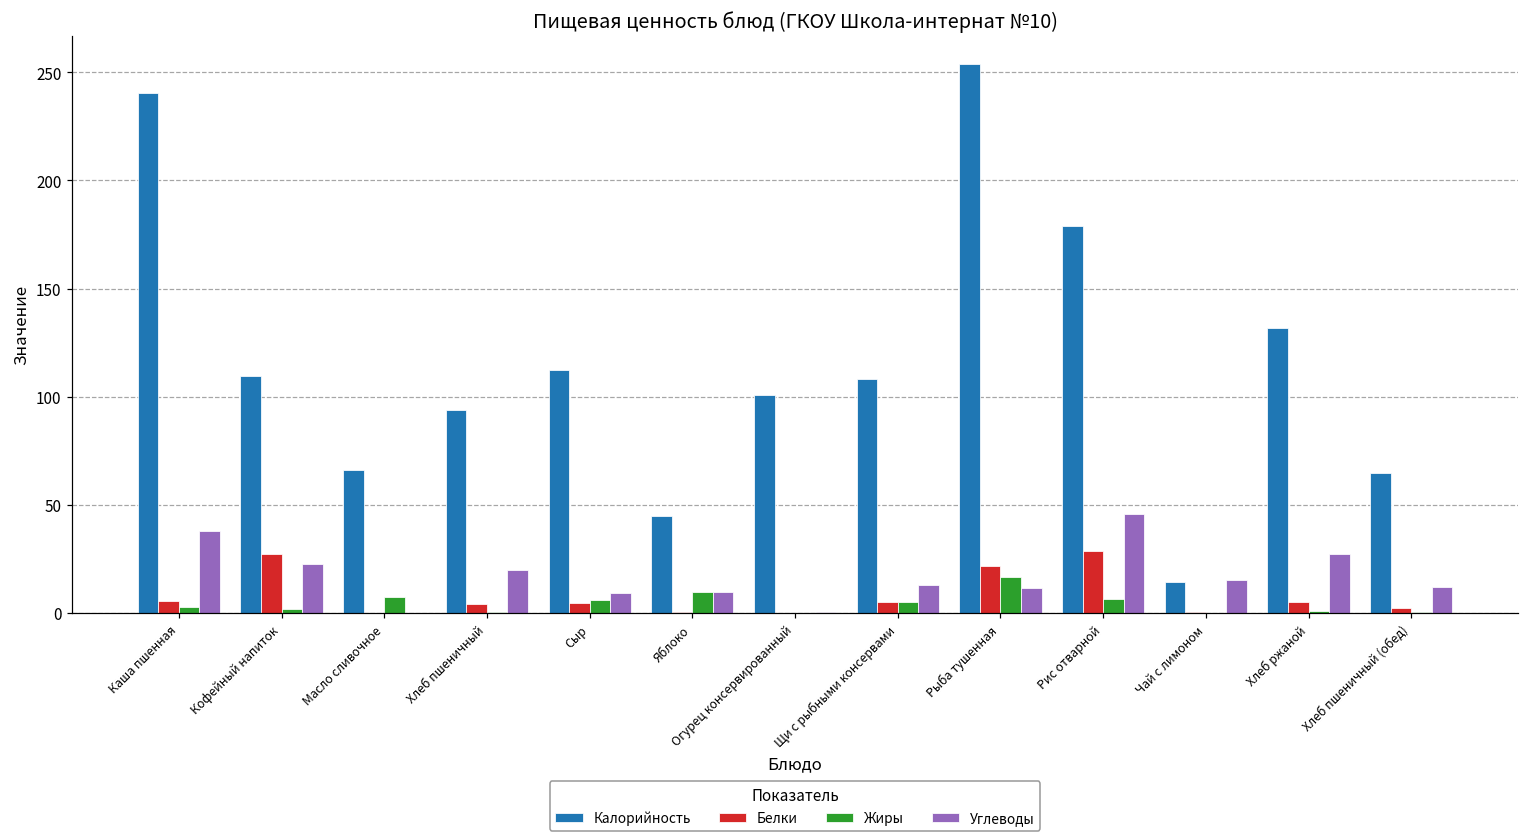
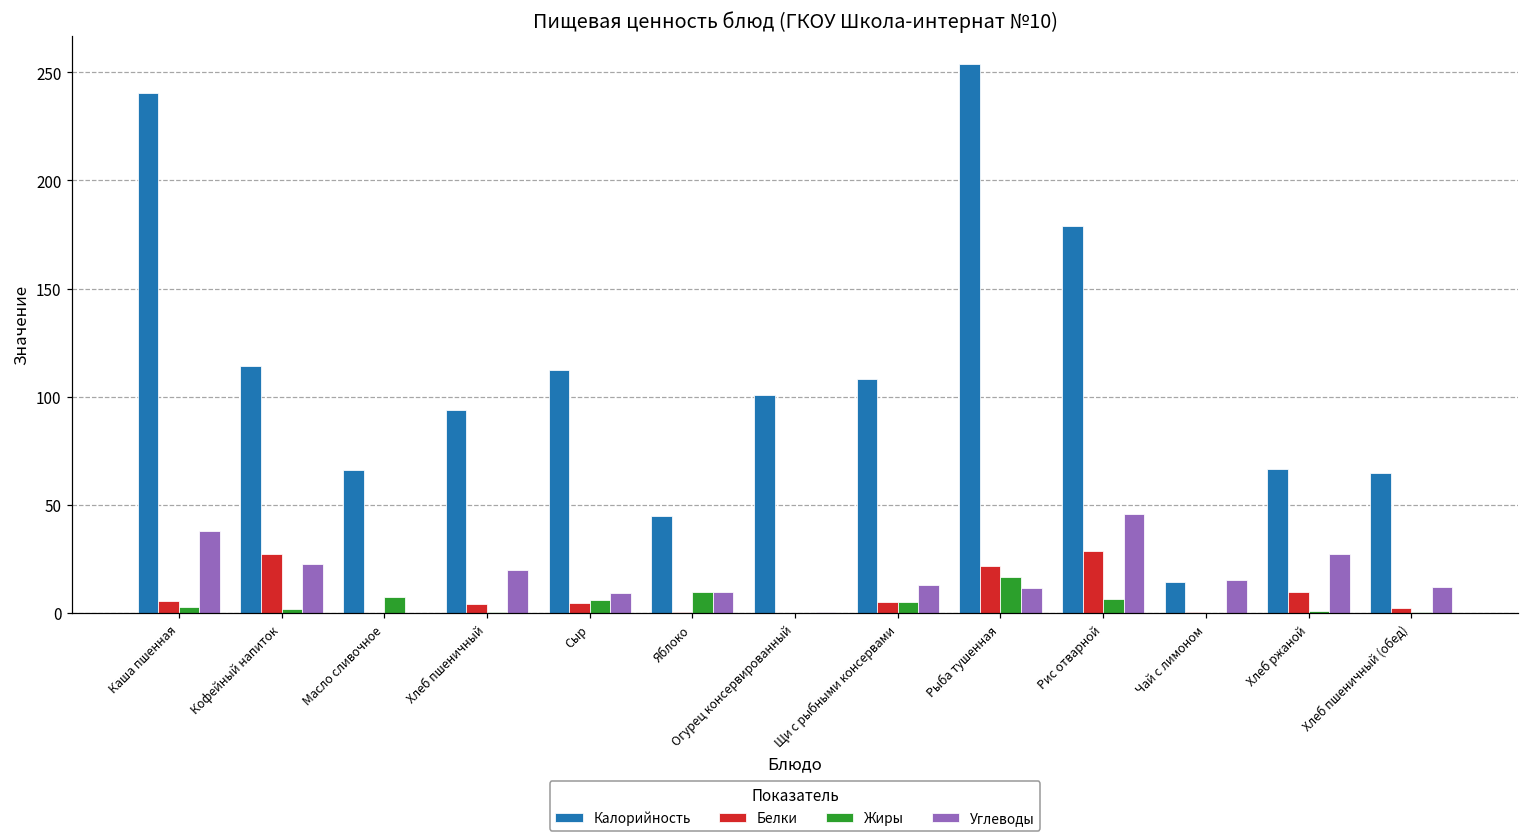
  {
    "Калорийность": {
      "Каша пшенная": 240,
-     "Кофейный напиток": 109,
+     "Кофейный напиток": 114,
      "Масло сливочное": 66,
      "Хлеб пшеничный": 94,
      "Сыр": 112,
      "Яблоко": 45,
      "Огурец консервированный": 101,
      "Щи с рыбными консервами": 108,
      "Рыба тушенная": 254,
      "Рис отварной": 179,
      "Чай с лимоном": 14,
-     "Хлеб ржаной": 132,
+     "Хлеб ржаной": 67,
      "Хлеб пшеничный (обед)": 65
    },
    "Белки": {
      "Каша пшенная": 6,
      "Кофейный напиток": 27,
      "Хлеб пшеничный": 4,
      "Сыр": 5,
      "Щи с рыбными консервами": 5,
      "Рыба тушенная": 22,
      "Рис отварной": 29,
-     "Хлеб ржаной": 5,
+     "Хлеб ржаной": 10,
      "Хлеб пшеничный (обед)": 2
    },
    "Жиры": {
      "Каша пшенная": 3,
      "Кофейный напиток": 2,
      "Масло сливочное": 7,
      "Сыр": 6,
      "Яблоко": 10,
      "Щи с рыбными консервами": 5,
      "Рыба тушенная": 17,
      "Рис отварной": 6
    },
    "Углеводы": {
      "Каша пшенная": 38,
      "Кофейный напиток": 23,
      "Хлеб пшеничный": 20,
      "Сыр": 9,
      "Яблоко": 10,
      "Щи с рыбными консервами": 13,
      "Рыба тушенная": 11,
      "Рис отварной": 46,
      "Чай с лимоном": 15,
      "Хлеб ржаной": 27,
      "Хлеб пшеничный (обед)": 12
    }
  }
